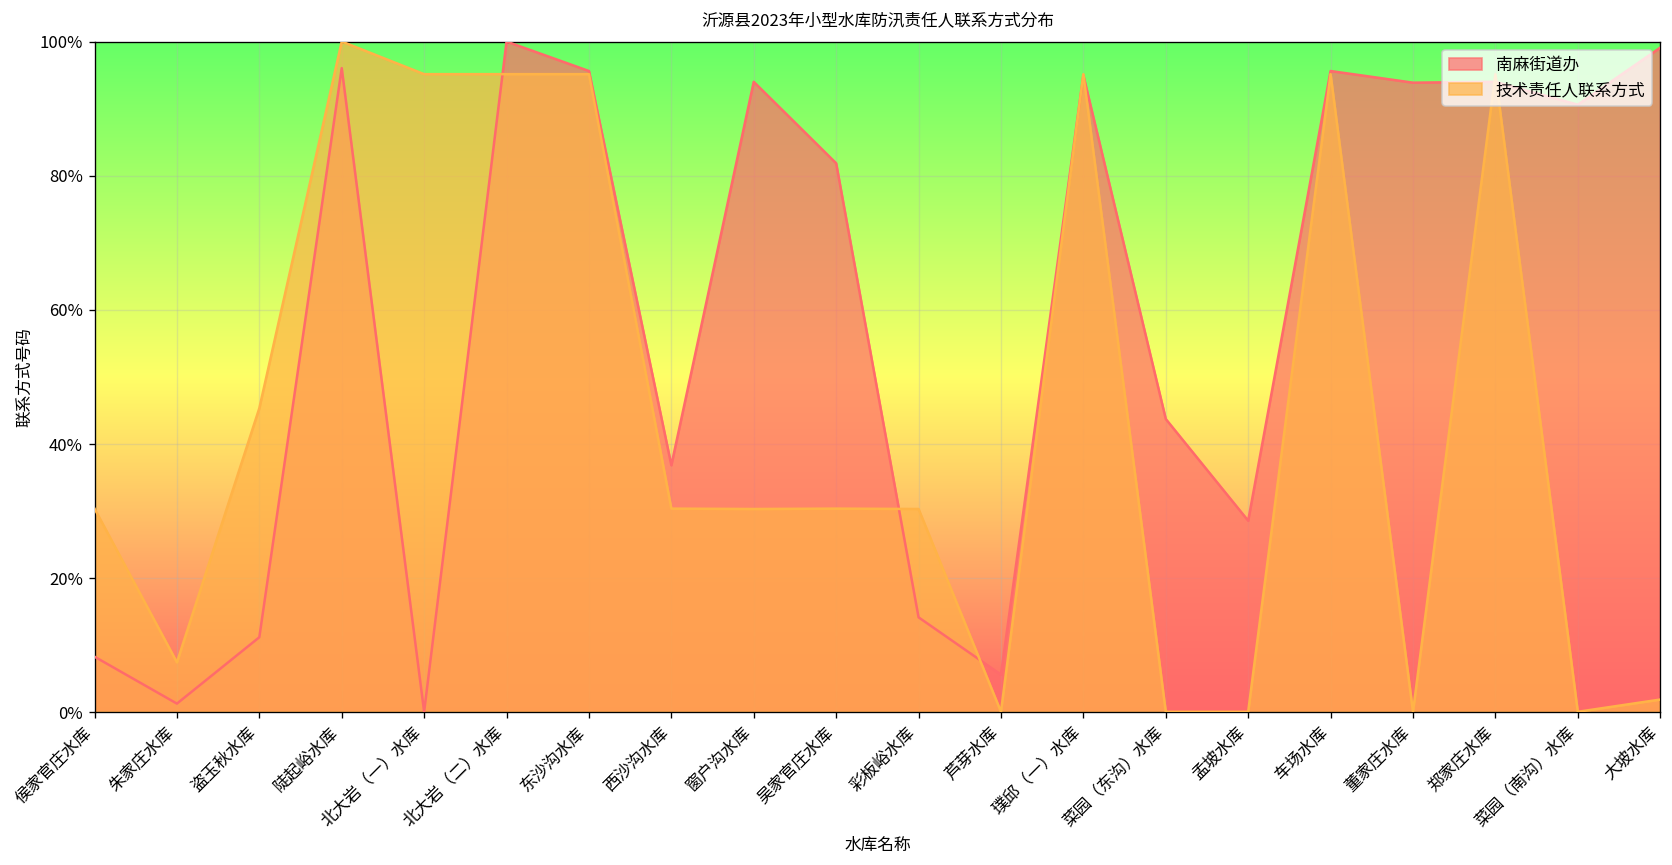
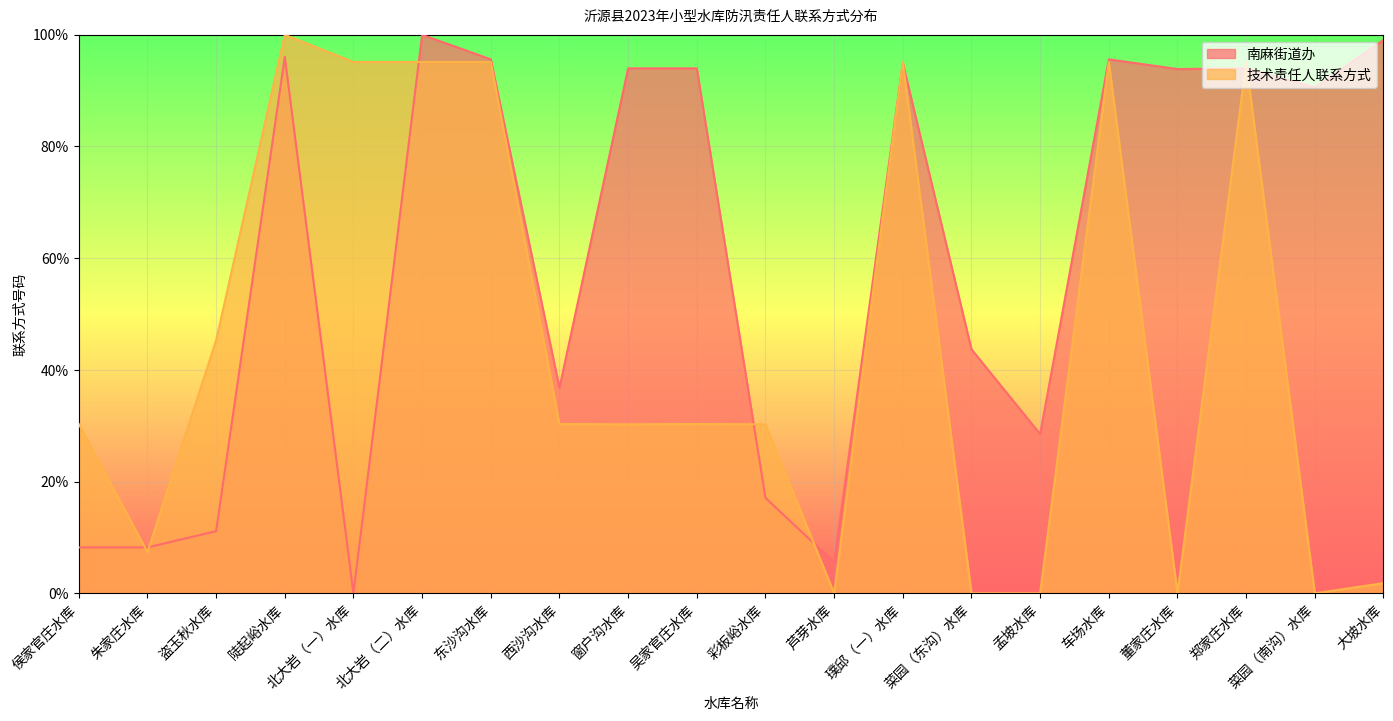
  {
    "南麻街道办": {
      "侯家官庄水库": "8%",
-     "朱家庄水库": "1%",
+     "朱家庄水库": "8%",
      "盗玉秋水库": "11%",
      "陡起峪水库": "96%",
      "北大岩（一）水库": "0%",
      "北大岩（二）水库": "100%",
      "东沙沟水库": "96%",
      "西沙沟水库": "37%",
      "窗户沟水库": "94%",
-     "吴家官庄水库": "82%",
-     "彩板峪水库": "14%",
+     "吴家官庄水库": "94%",
+     "彩板峪水库": "17%",
      "芦芽水库": "6%",
      "菜园（东沟）水库": "44%",
      "孟坡水库": "29%",
      "车场水库": "96%",
      "董家庄水库": "94%",
      "大坡水库": "99%"
    },
    "技术责任人联系方式": {
      "侯家官庄水库": "30%",
      "朱家庄水库": "7%",
      "盗玉秋水库": "45%",
      "陡起峪水库": "100%",
      "北大岩（一）水库": "95%",
      "北大岩（二）水库": "95%",
      "东沙沟水库": "95%",
      "西沙沟水库": "30%",
      "窗户沟水库": "30%",
      "吴家官庄水库": "30%",
      "彩板峪水库": "30%",
      "芦芽水库": "0%",
      "菜园（东沟）水库": "0%",
      "孟坡水库": "0%",
      "车场水库": "95%",
      "董家庄水库": "0%",
      "菜园（南沟）水库": "0%",
      "大坡水库": "2%"
    }
  }
